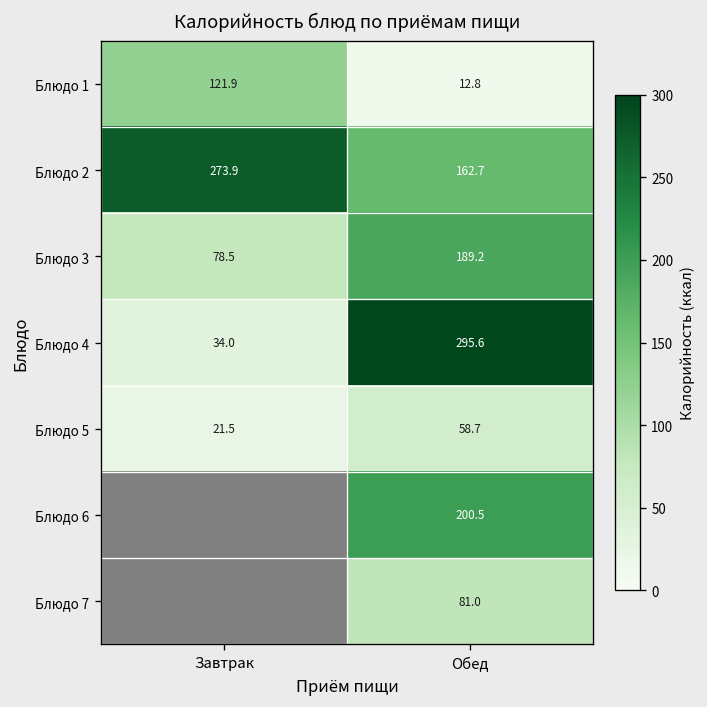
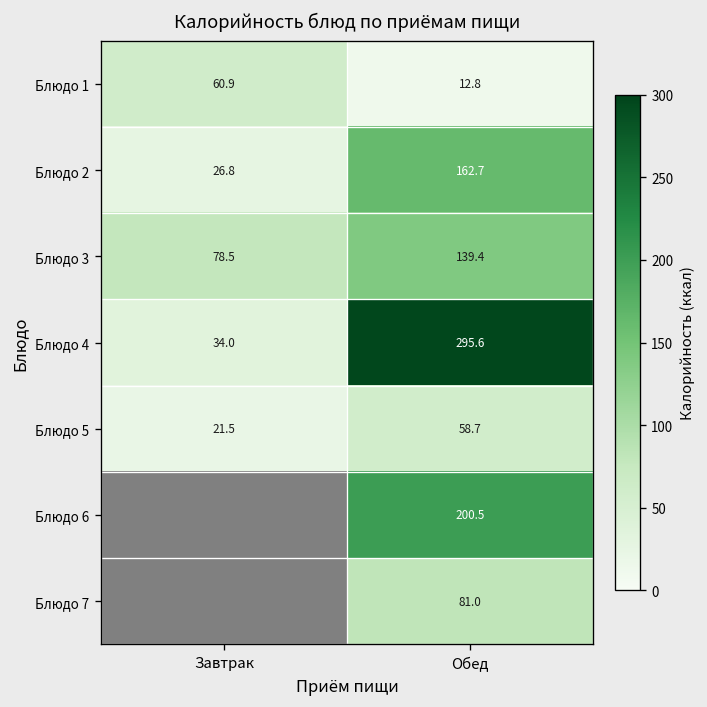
  {
    "Блюдо 1": {
-     "Завтрак": 121.9,
+     "Завтрак": 60.9,
      "Обед": 12.8
    },
    "Блюдо 2": {
-     "Завтрак": 273.9,
+     "Завтрак": 26.8,
      "Обед": 162.7
    },
    "Блюдо 3": {
      "Завтрак": 78.5,
-     "Обед": 189.2
+     "Обед": 139.4
    },
    "Блюдо 4": {
      "Завтрак": 34.0,
      "Обед": 295.6
    },
    "Блюдо 5": {
      "Завтрак": 21.5,
      "Обед": 58.7
    },
    "Блюдо 6": {
      "Обед": 200.5
    },
    "Блюдо 7": {
      "Обед": 81.0
    }
  }
